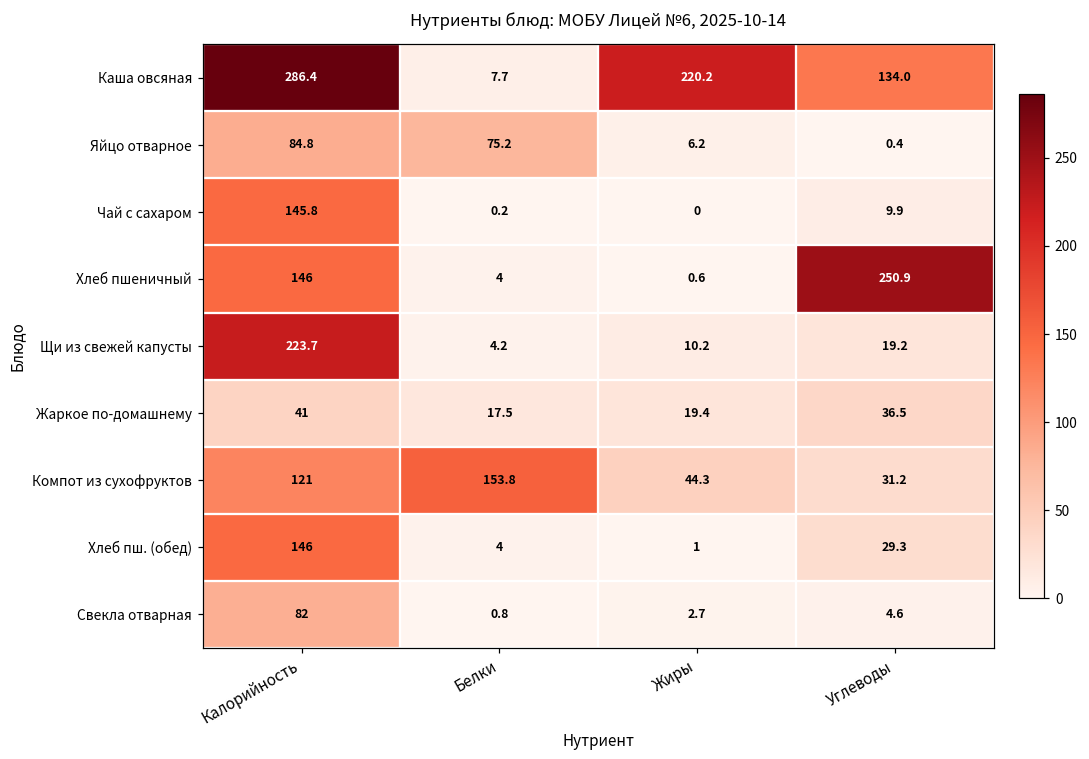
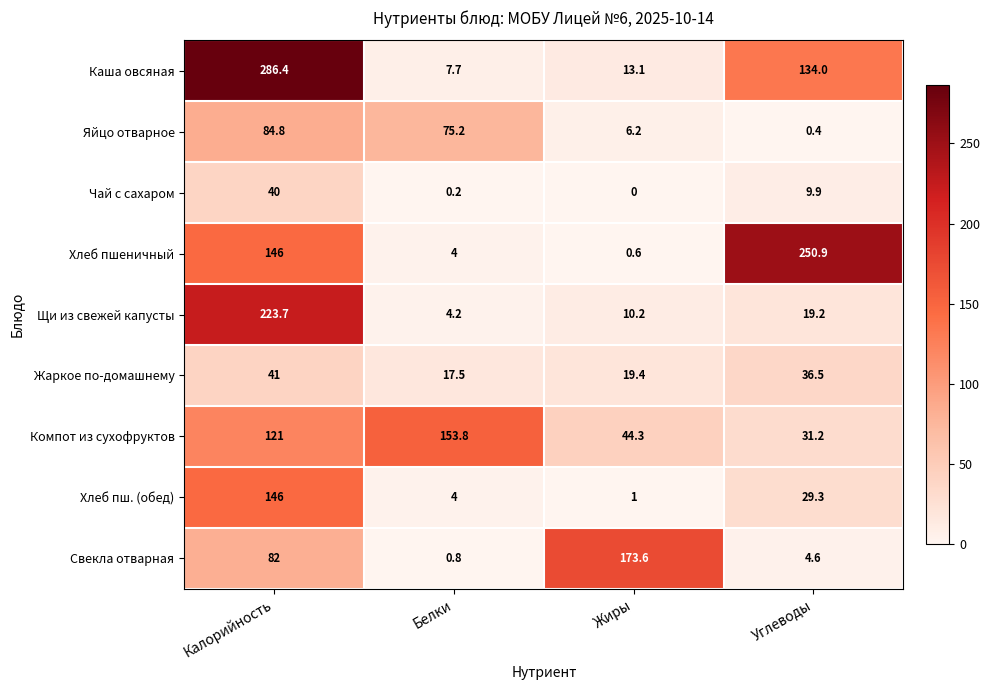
  {
    "Каша овсяная": {
      "Калорийность": 286.4,
      "Белки": 7.7,
-     "Жиры": 220.2,
+     "Жиры": 13.1,
      "Углеводы": 134.0
    },
    "Яйцо отварное": {
      "Калорийность": 84.8,
      "Белки": 75.2,
      "Жиры": 6.2,
      "Углеводы": 0.4
    },
    "Чай с сахаром": {
-     "Калорийность": 145.8,
+     "Калорийность": 40,
      "Белки": 0.2,
      "Жиры": 0,
      "Углеводы": 9.9
    },
    "Хлеб пшеничный": {
      "Калорийность": 146,
      "Белки": 4,
      "Жиры": 0.6,
      "Углеводы": 250.9
    },
    "Щи из свежей капусты": {
      "Калорийность": 223.7,
      "Белки": 4.2,
      "Жиры": 10.2,
      "Углеводы": 19.2
    },
    "Жаркое по-домашнему": {
      "Калорийность": 41,
      "Белки": 17.5,
      "Жиры": 19.4,
      "Углеводы": 36.5
    },
    "Компот из сухофруктов": {
      "Калорийность": 121,
      "Белки": 153.8,
      "Жиры": 44.3,
      "Углеводы": 31.2
    },
    "Хлеб пш. (обед)": {
      "Калорийность": 146,
      "Белки": 4,
      "Жиры": 1,
      "Углеводы": 29.3
    },
    "Свекла отварная": {
      "Калорийность": 82,
      "Белки": 0.8,
-     "Жиры": 2.7,
+     "Жиры": 173.6,
      "Углеводы": 4.6
    }
  }
